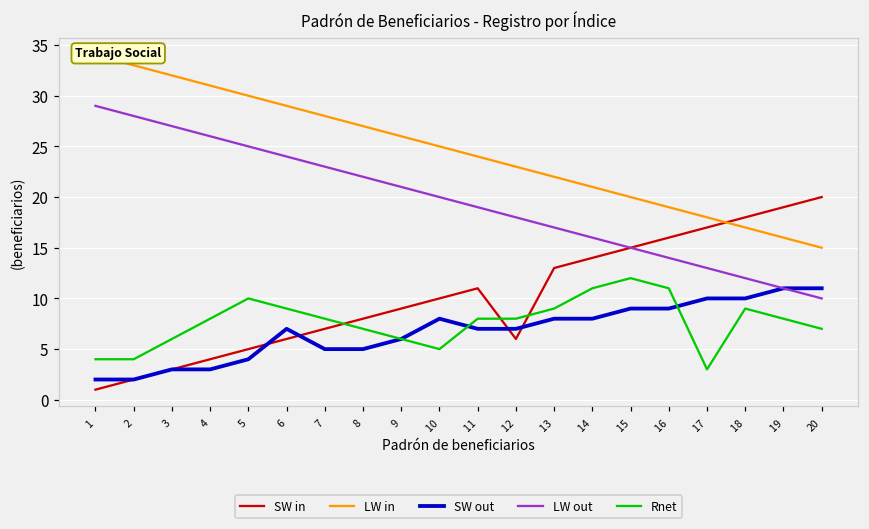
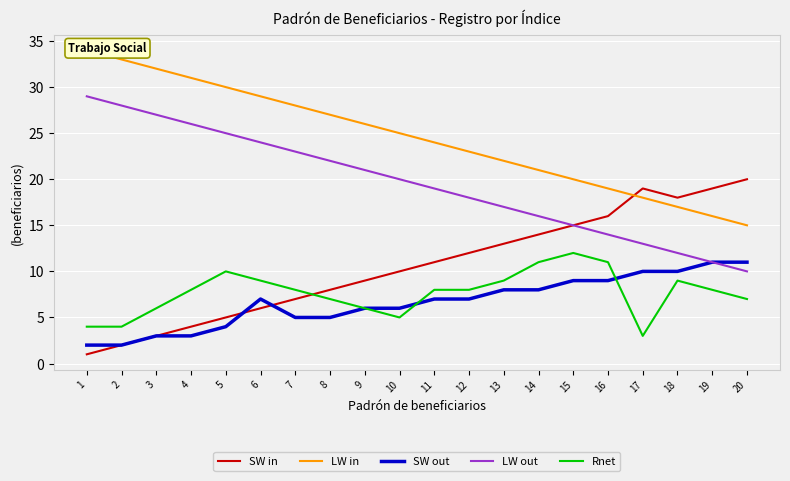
  {
    "SW in": {
      "1": 1,
      "4": 4,
      "5": 5,
      "6": 6,
      "7": 7,
      "8": 8,
      "9": 9,
      "10": 10,
      "11": 11,
-     "12": 6,
+     "12": 12,
      "13": 13,
      "14": 14,
      "16": 16,
-     "17": 17,
+     "17": 19,
      "18": 18,
      "19": 19,
      "20": 20
    },
    "LW in": {
      "2": 33,
      "3": 32,
      "4": 31,
      "5": 30,
      "6": 29,
      "7": 28,
      "8": 27,
      "9": 26,
      "10": 25,
      "11": 24,
      "12": 23,
      "13": 22,
      "14": 21,
      "15": 20,
      "16": 19,
      "17": 18,
      "18": 17,
      "19": 16,
      "20": 15
    },
    "SW out": {
      "1": 2,
      "4": 3,
      "5": 4,
      "6": 7,
      "7": 5,
      "8": 5,
-     "10": 8,
+     "10": 6,
      "11": 7,
      "12": 7,
      "13": 8,
      "14": 8,
      "15": 9,
      "16": 9,
      "17": 10,
      "18": 10,
      "20": 11
    },
    "LW out": {
      "1": 29,
      "2": 28,
      "3": 27,
      "4": 26,
      "5": 25,
      "6": 24,
      "7": 23,
      "8": 22,
      "9": 21,
      "10": 20,
      "11": 19,
      "12": 18,
      "13": 17,
      "14": 16,
      "16": 14,
      "17": 13,
      "18": 12,
      "20": 10
    },
    "Rnet": {
      "1": 4,
      "2": 4,
      "3": 6,
      "4": 8,
      "5": 10,
      "6": 9,
      "7": 8,
      "8": 7,
      "10": 5,
      "11": 8,
      "12": 8,
      "13": 9,
      "14": 11,
      "15": 12,
      "16": 11,
      "17": 3,
      "18": 9,
      "19": 8,
      "20": 7
    }
  }
